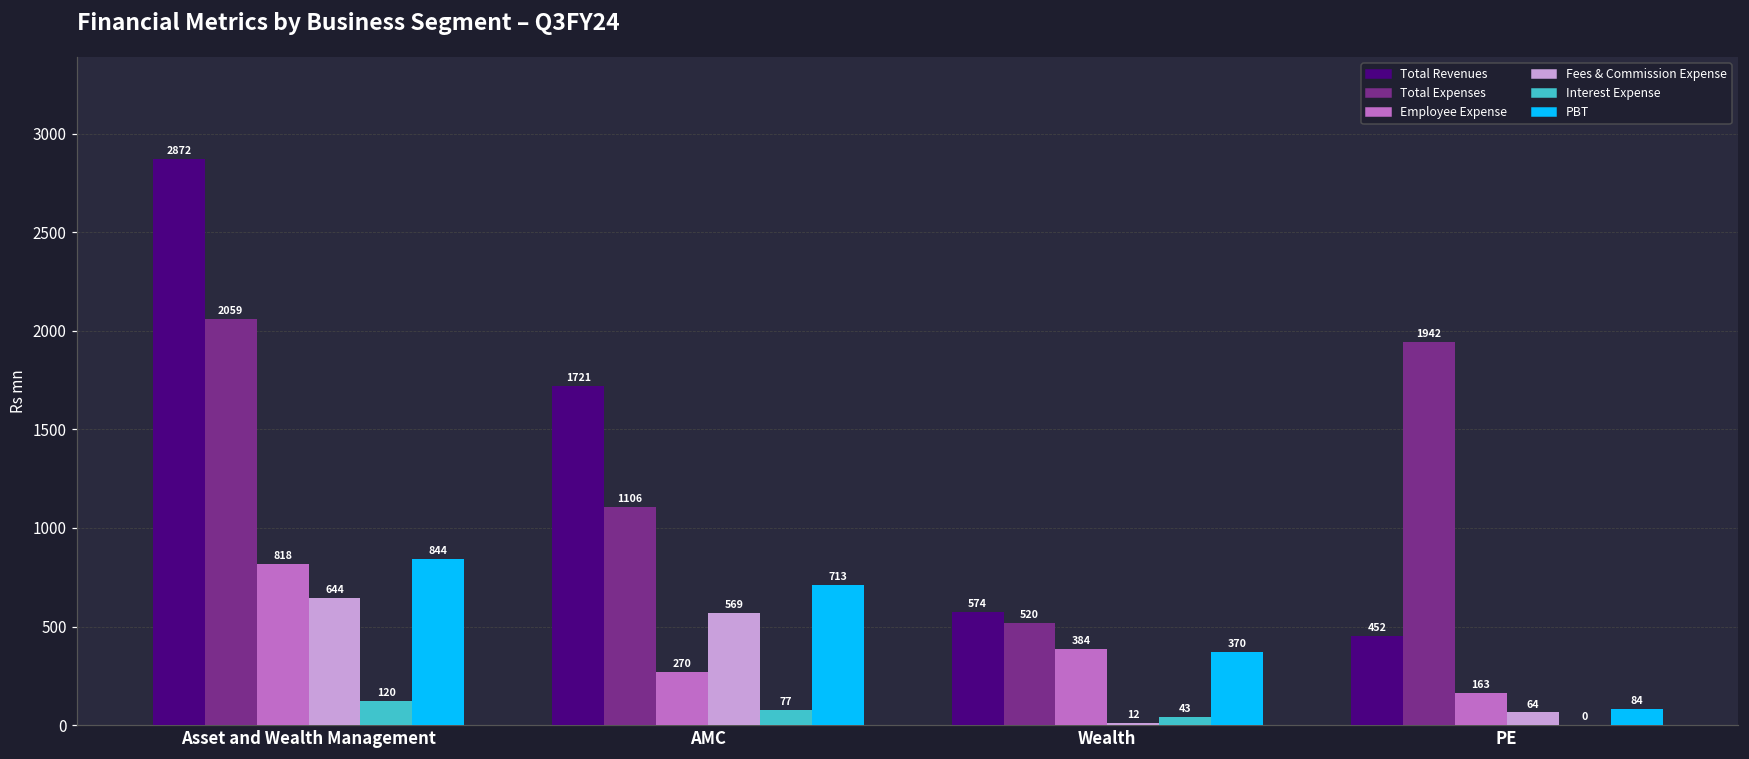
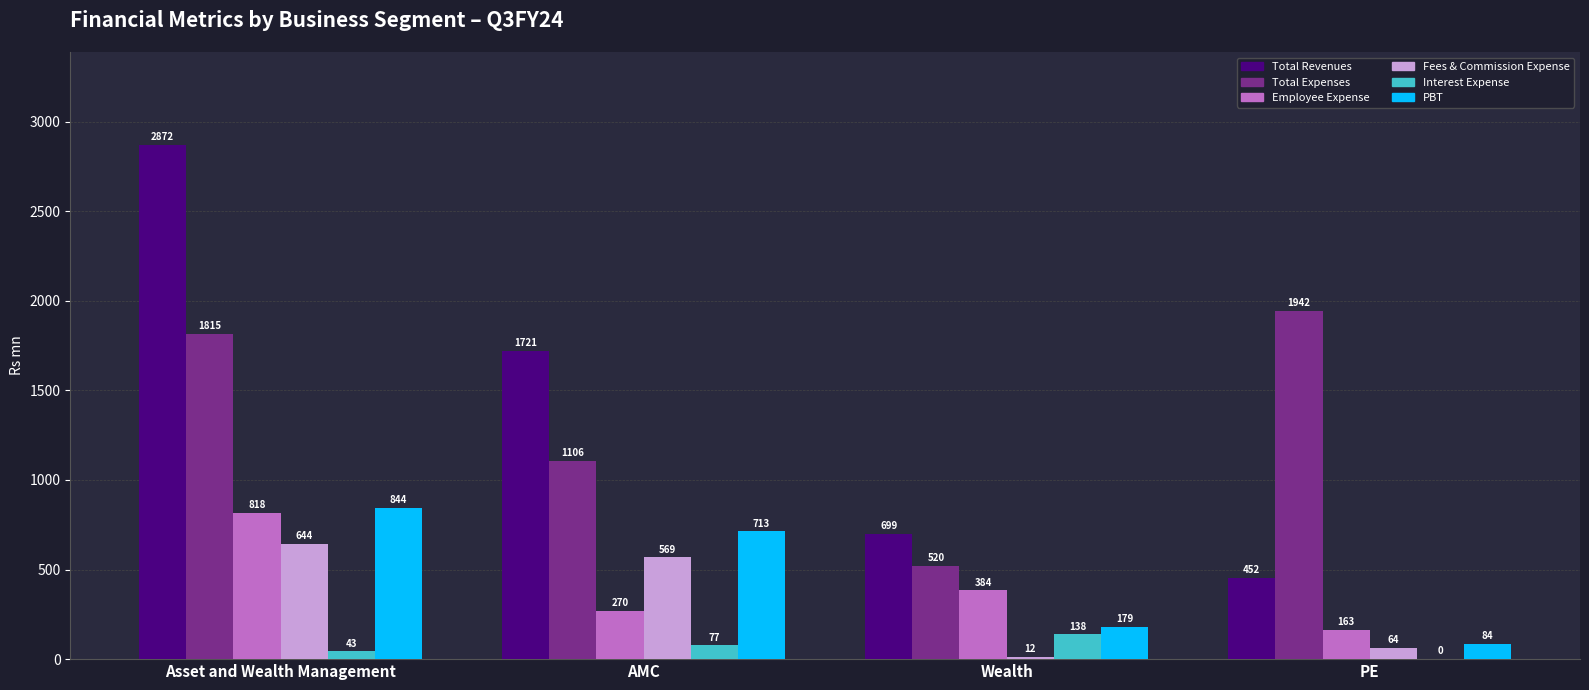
  {
    "Total Revenues": {
      "Asset and Wealth Management": 2872,
      "AMC": 1721,
-     "Wealth": 574,
+     "Wealth": 699,
      "PE": 452
    },
    "Total Expenses": {
-     "Asset and Wealth Management": 2059,
+     "Asset and Wealth Management": 1815,
      "AMC": 1106,
      "Wealth": 520,
      "PE": 1942
    },
    "Interest Expense": {
-     "Asset and Wealth Management": 120,
+     "Asset and Wealth Management": 43,
      "AMC": 77,
-     "Wealth": 43,
+     "Wealth": 138,
      "PE": 0
    },
    "PBT": {
      "Asset and Wealth Management": 844,
      "AMC": 713,
-     "Wealth": 370,
+     "Wealth": 179,
      "PE": 84
    }
  }
